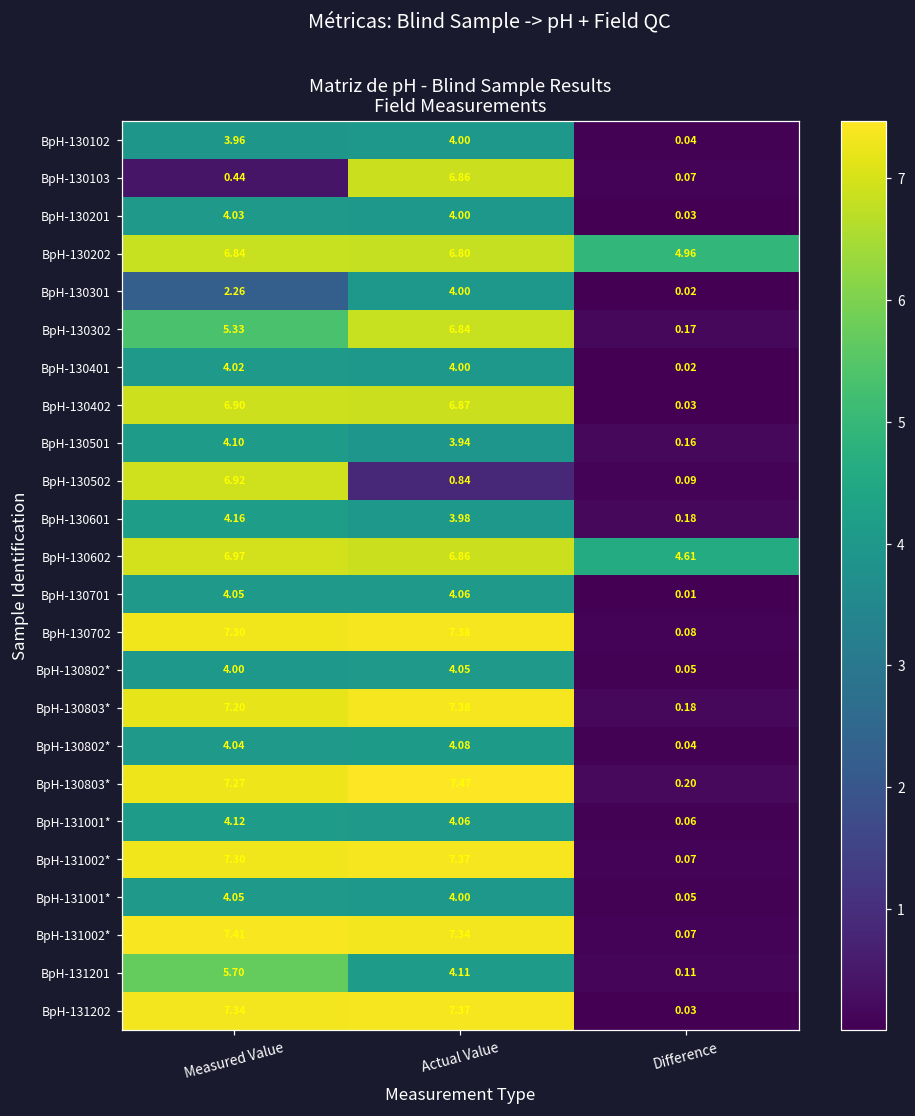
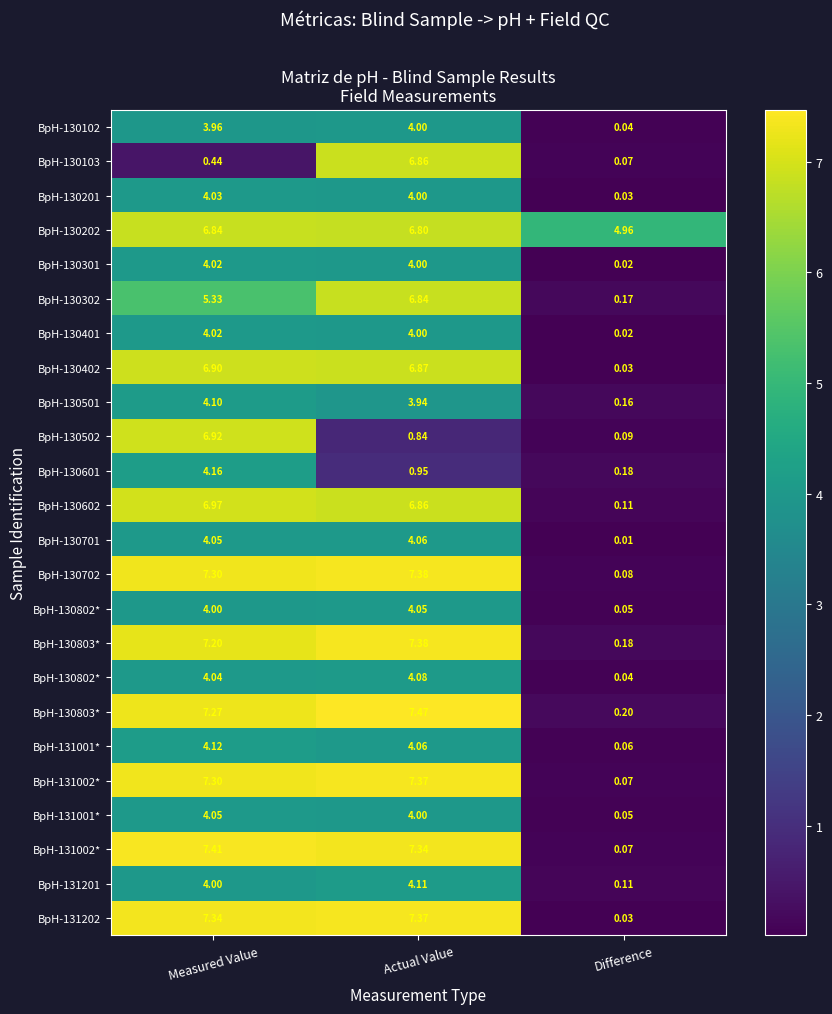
  {
    "BpH-130102": {
      "Measured Value": 3.96,
      "Actual Value": 4.00,
      "Difference": 0.04
    },
    "BpH-130103": {
      "Measured Value": 0.44,
      "Actual Value": 6.86,
      "Difference": 0.07
    },
    "BpH-130201": {
      "Measured Value": 4.03,
      "Actual Value": 4.00,
      "Difference": 0.03
    },
    "BpH-130202": {
      "Measured Value": 6.84,
      "Actual Value": 6.80,
      "Difference": 4.96
    },
    "BpH-130301": {
-     "Measured Value": 2.26,
+     "Measured Value": 4.02,
      "Actual Value": 4.00,
      "Difference": 0.02
    },
    "BpH-130302": {
      "Measured Value": 5.33,
      "Actual Value": 6.84,
      "Difference": 0.17
    },
    "BpH-130401": {
      "Measured Value": 4.02,
      "Actual Value": 4.00,
      "Difference": 0.02
    },
    "BpH-130402": {
      "Measured Value": 6.90,
      "Actual Value": 6.87,
      "Difference": 0.03
    },
    "BpH-130501": {
      "Measured Value": 4.10,
      "Actual Value": 3.94,
      "Difference": 0.16
    },
    "BpH-130502": {
      "Measured Value": 6.92,
      "Actual Value": 0.84,
      "Difference": 0.09
    },
    "BpH-130601": {
      "Measured Value": 4.16,
-     "Actual Value": 3.98,
+     "Actual Value": 0.95,
      "Difference": 0.18
    },
    "BpH-130602": {
      "Actual Value": 6.86,
-     "Difference": 4.61
+     "Difference": 0.11
    },
    "BpH-130701": {
      "Measured Value": 4.05,
      "Actual Value": 4.06,
      "Difference": 0.01
    },
    "BpH-130702": {
      "Difference": 0.08
    },
    "BpH-131201": {
-     "Measured Value": 5.70,
+     "Measured Value": 4.00,
      "Actual Value": 4.11,
      "Difference": 0.11
    },
    "BpH-131202": {
      "Difference": 0.03
    }
  }
